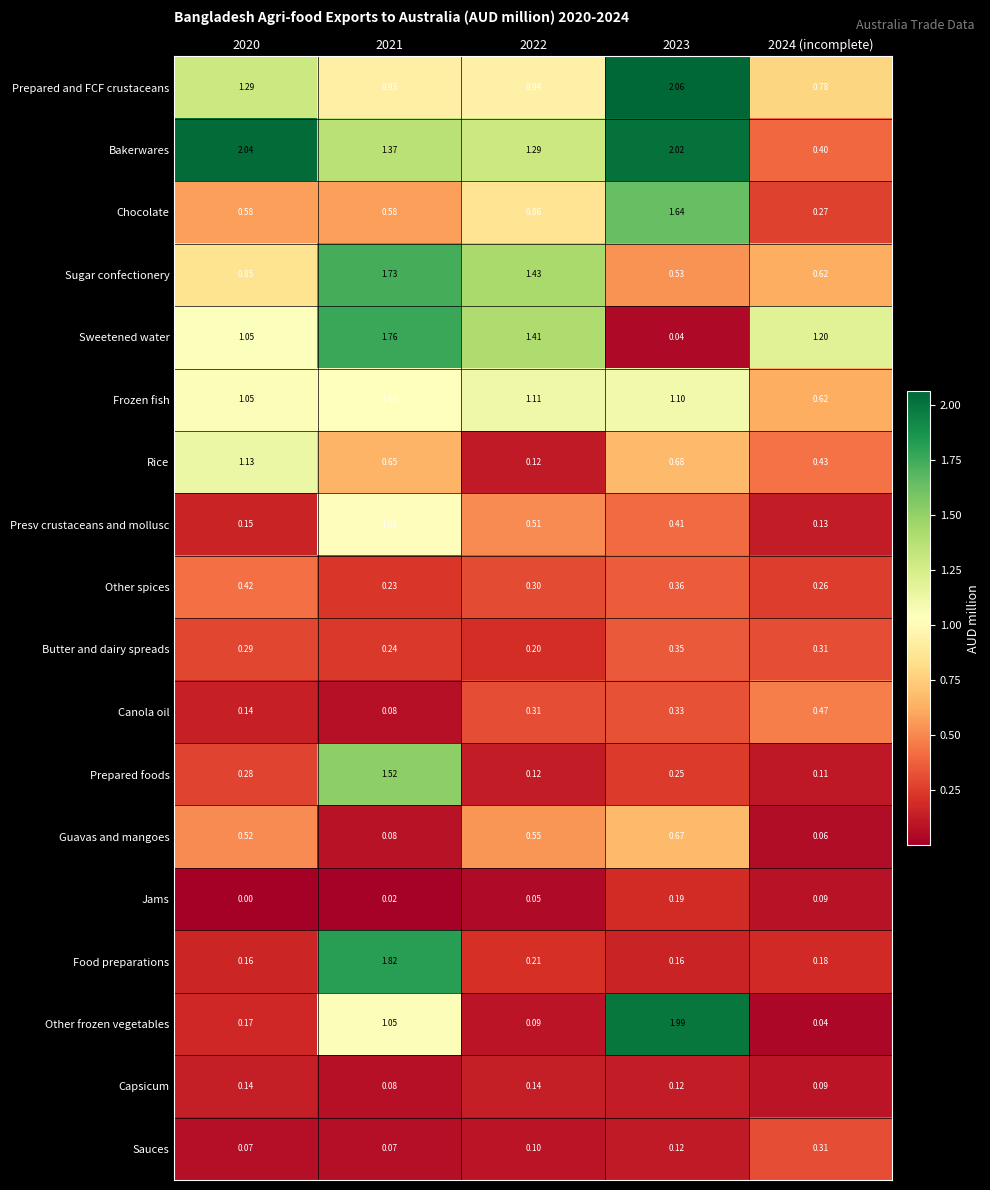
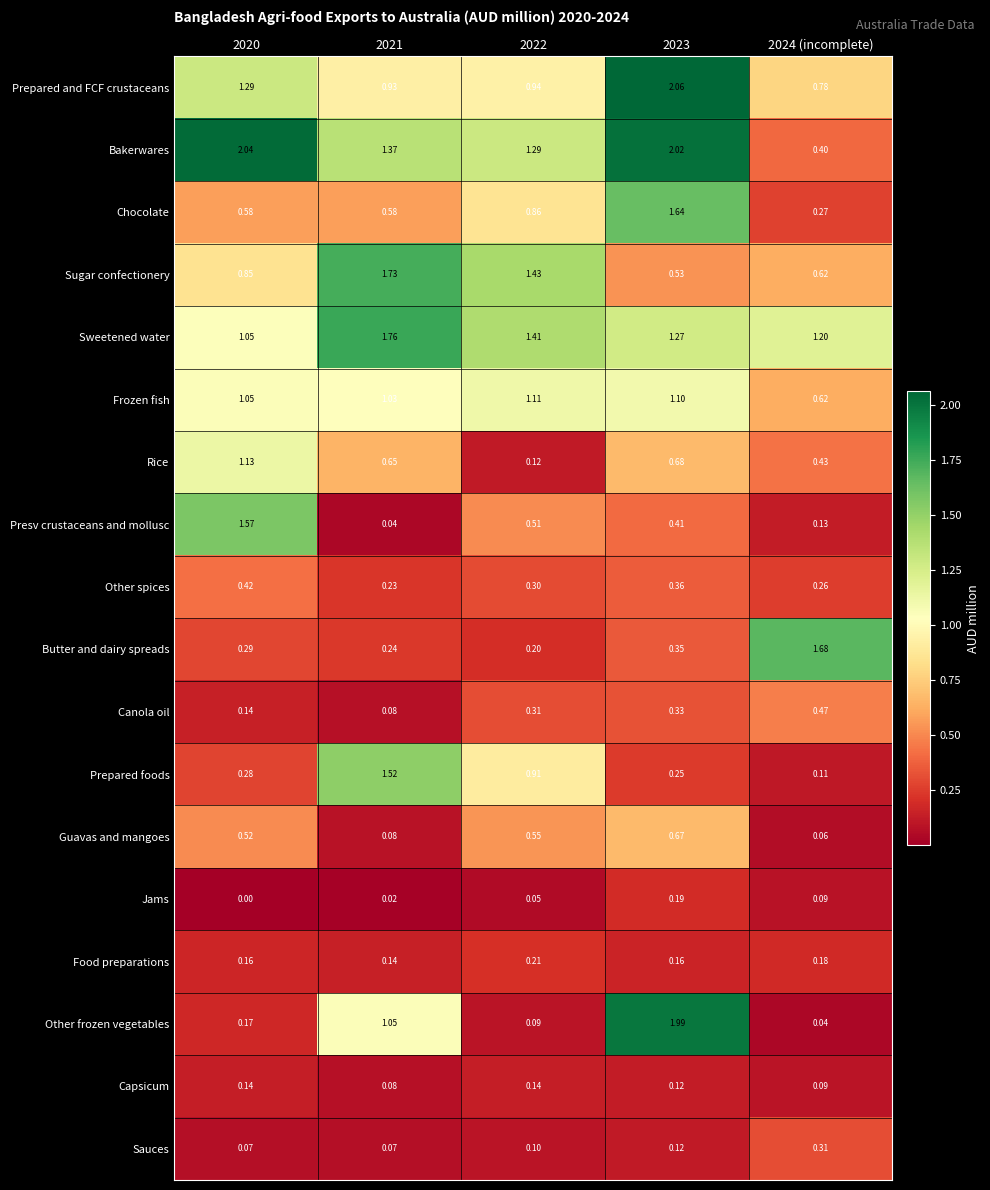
  {
    "Prepared and FCF crustaceans": {
      "2020": 1.29,
      "2021": 0.93,
      "2022": 0.94,
      "2023": 2.06,
      "2024 (incomplete)": 0.78
    },
    "Bakerwares": {
      "2020": 2.04,
      "2021": 1.37,
      "2022": 1.29,
      "2023": 2.02,
      "2024 (incomplete)": 0.40
    },
    "Chocolate": {
      "2020": 0.58,
      "2021": 0.58,
      "2022": 0.86,
      "2023": 1.64,
      "2024 (incomplete)": 0.27
    },
    "Sugar confectionery": {
      "2020": 0.85,
      "2021": 1.73,
      "2022": 1.43,
      "2023": 0.53,
      "2024 (incomplete)": 0.62
    },
    "Sweetened water": {
      "2020": 1.05,
      "2021": 1.76,
      "2022": 1.41,
-     "2023": 0.04,
+     "2023": 1.27,
      "2024 (incomplete)": 1.20
    },
    "Frozen fish": {
      "2020": 1.05,
      "2021": 1.03,
      "2022": 1.11,
      "2023": 1.10,
      "2024 (incomplete)": 0.62
    },
    "Rice": {
      "2020": 1.13,
      "2021": 0.65,
      "2022": 0.12,
      "2023": 0.68,
      "2024 (incomplete)": 0.43
    },
    "Presv crustaceans and mollusc": {
-     "2020": 0.15,
-     "2021": 1.02,
+     "2020": 1.57,
+     "2021": 0.04,
      "2022": 0.51,
      "2023": 0.41,
      "2024 (incomplete)": 0.13
    },
    "Other spices": {
      "2020": 0.42,
      "2021": 0.23,
      "2022": 0.30,
      "2023": 0.36,
      "2024 (incomplete)": 0.26
    },
    "Butter and dairy spreads": {
      "2020": 0.29,
      "2021": 0.24,
      "2022": 0.20,
      "2023": 0.35,
-     "2024 (incomplete)": 0.31
+     "2024 (incomplete)": 1.68
    },
    "Canola oil": {
      "2020": 0.14,
      "2021": 0.08,
      "2022": 0.31,
      "2023": 0.33,
      "2024 (incomplete)": 0.47
    },
    "Prepared foods": {
      "2020": 0.28,
      "2021": 1.52,
-     "2022": 0.12,
+     "2022": 0.91,
      "2023": 0.25,
      "2024 (incomplete)": 0.11
    },
    "Guavas and mangoes": {
      "2020": 0.52,
      "2021": 0.08,
      "2022": 0.55,
      "2023": 0.67,
      "2024 (incomplete)": 0.06
    },
    "Jams": {
      "2020": 0.00,
      "2021": 0.02,
      "2022": 0.05,
      "2023": 0.19,
      "2024 (incomplete)": 0.09
    },
    "Food preparations": {
      "2020": 0.16,
-     "2021": 1.82,
+     "2021": 0.14,
      "2022": 0.21,
      "2023": 0.16,
      "2024 (incomplete)": 0.18
    },
    "Other frozen vegetables": {
      "2020": 0.17,
      "2021": 1.05,
      "2022": 0.09,
      "2023": 1.99,
      "2024 (incomplete)": 0.04
    },
    "Capsicum": {
      "2020": 0.14,
      "2021": 0.08,
      "2022": 0.14,
      "2023": 0.12,
      "2024 (incomplete)": 0.09
    },
    "Sauces": {
      "2020": 0.07,
      "2021": 0.07,
      "2022": 0.10,
      "2023": 0.12,
      "2024 (incomplete)": 0.31
    }
  }
